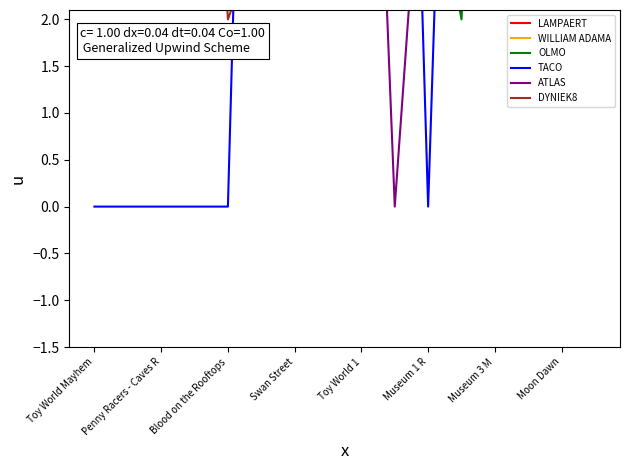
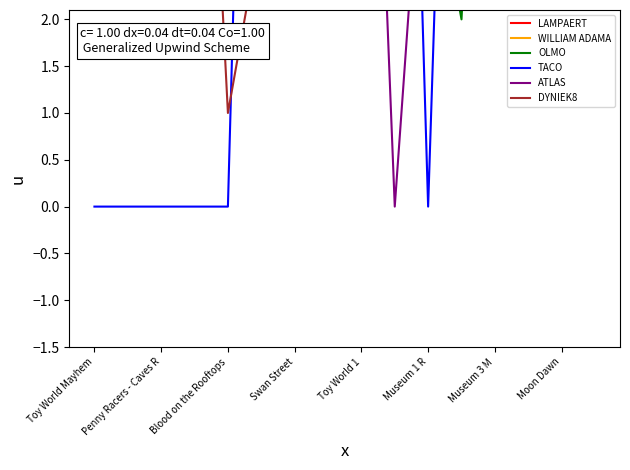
  {
    "TACO": {
      "Toy World Mayhem": 0,
      "Penny Racers - Caves R": 0,
      "Blood on the Rooftops": 0,
      "Museum 1 R": 0
    },
    "DYNIEK8": {
-     "Blood on the Rooftops": 2
+     "Blood on the Rooftops": 1
    }
  }
